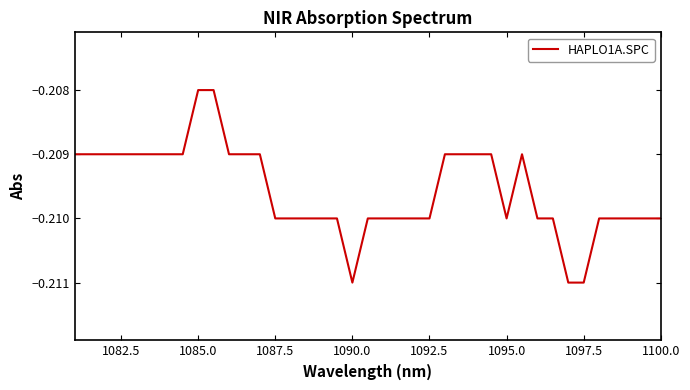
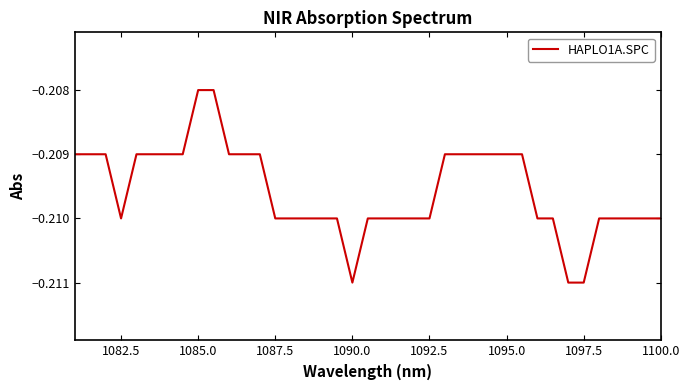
  {
-   "1082.5": -0.209,
+   "1082.5": -0.210,
    "1085.0": -0.208,
    "1087.5": -0.210,
    "1090.0": -0.211,
    "1092.5": -0.210,
-   "1095.0": -0.210,
+   "1095.0": -0.209,
    "1097.5": -0.211,
    "1100.0": -0.210
  }
